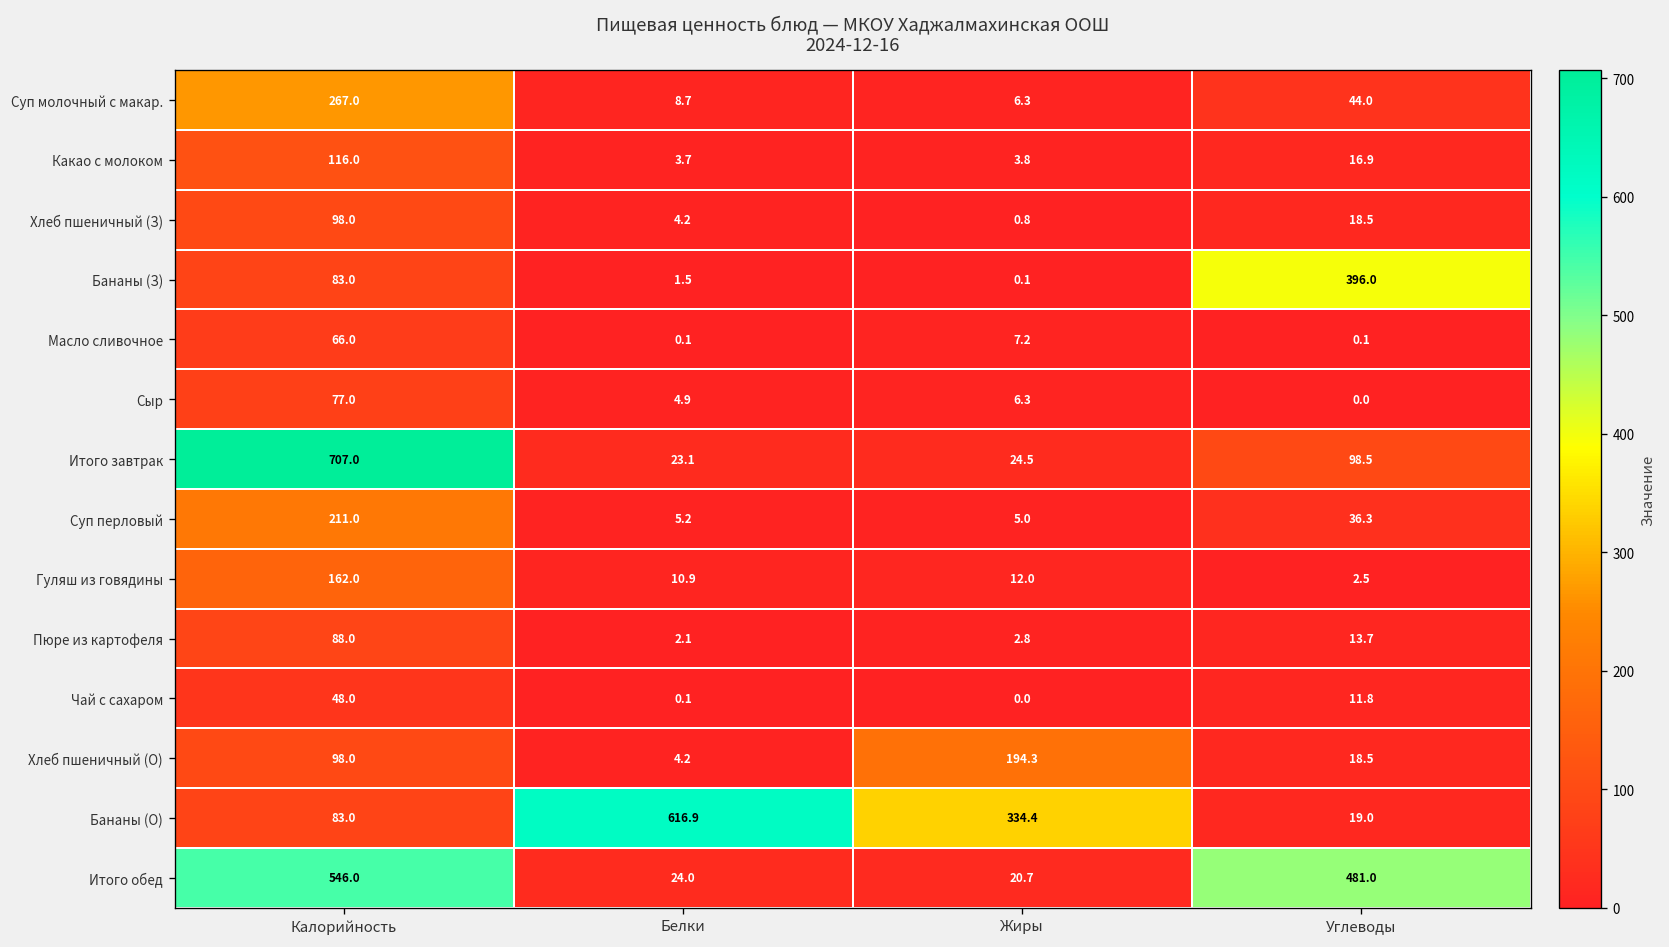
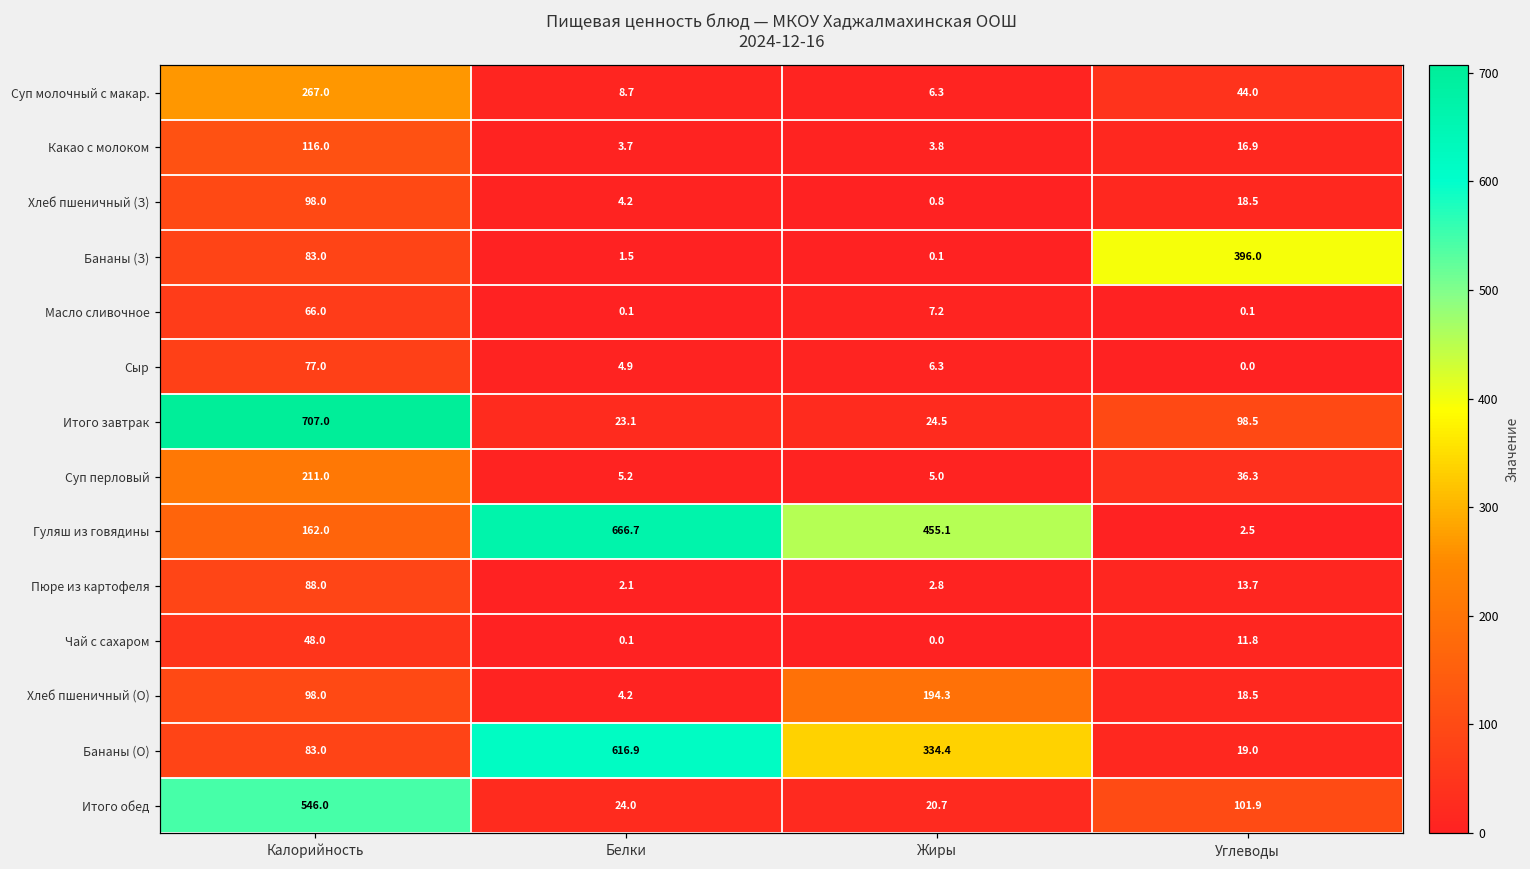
  {
    "Суп молочный с макар.": {
      "Калорийность": 267.0,
      "Белки": 8.7,
      "Жиры": 6.3,
      "Углеводы": 44.0
    },
    "Какао с молоком": {
      "Калорийность": 116.0,
      "Белки": 3.7,
      "Жиры": 3.8,
      "Углеводы": 16.9
    },
    "Хлеб пшеничный (З)": {
      "Калорийность": 98.0,
      "Белки": 4.2,
      "Жиры": 0.8,
      "Углеводы": 18.5
    },
    "Бананы (З)": {
      "Калорийность": 83.0,
      "Белки": 1.5,
      "Жиры": 0.1,
      "Углеводы": 396.0
    },
    "Масло сливочное": {
      "Калорийность": 66.0,
      "Белки": 0.1,
      "Жиры": 7.2,
      "Углеводы": 0.1
    },
    "Сыр": {
      "Калорийность": 77.0,
      "Белки": 4.9,
      "Жиры": 6.3,
      "Углеводы": 0.0
    },
    "Итого завтрак": {
      "Калорийность": 707.0,
      "Белки": 23.1,
      "Жиры": 24.5,
      "Углеводы": 98.5
    },
    "Суп перловый": {
      "Калорийность": 211.0,
      "Белки": 5.2,
      "Жиры": 5.0,
      "Углеводы": 36.3
    },
    "Гуляш из говядины": {
      "Калорийность": 162.0,
-     "Белки": 10.9,
-     "Жиры": 12.0,
+     "Белки": 666.7,
+     "Жиры": 455.1,
      "Углеводы": 2.5
    },
    "Пюре из картофеля": {
      "Калорийность": 88.0,
      "Белки": 2.1,
      "Жиры": 2.8,
      "Углеводы": 13.7
    },
    "Чай с сахаром": {
      "Калорийность": 48.0,
      "Белки": 0.1,
      "Жиры": 0.0,
      "Углеводы": 11.8
    },
    "Хлеб пшеничный (О)": {
      "Калорийность": 98.0,
      "Белки": 4.2,
      "Жиры": 194.3,
      "Углеводы": 18.5
    },
    "Бананы (О)": {
      "Калорийность": 83.0,
      "Белки": 616.9,
      "Жиры": 334.4,
      "Углеводы": 19.0
    },
    "Итого обед": {
      "Калорийность": 546.0,
      "Белки": 24.0,
      "Жиры": 20.7,
-     "Углеводы": 481.0
+     "Углеводы": 101.9
    }
  }
